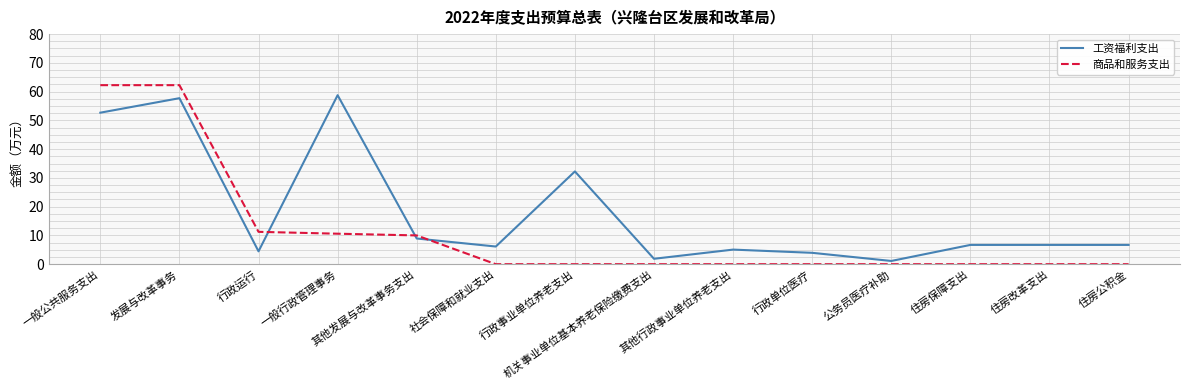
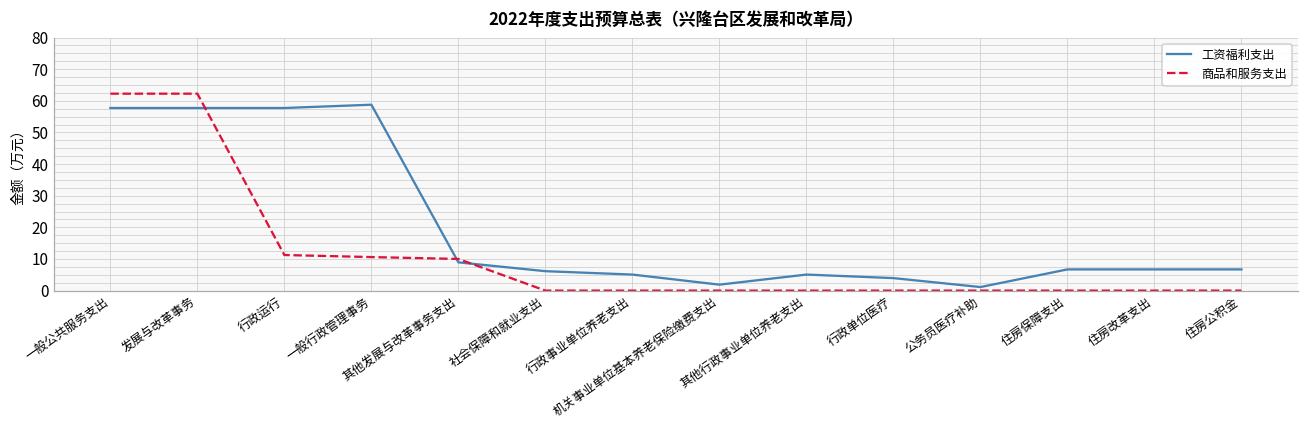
  {
    "工资福利支出": {
-     "一般公共服务支出": 53,
+     "一般公共服务支出": 58,
      "发展与改革事务": 58,
-     "行政运行": 4,
+     "行政运行": 58,
      "一般行政管理事务": 59,
      "其他发展与改革事务支出": 9,
      "社会保障和就业支出": 6,
-     "行政事业单位养老支出": 32,
+     "行政事业单位养老支出": 5,
      "机关事业单位基本养老保险缴费支出": 2,
      "其他行政事业单位养老支出": 5,
      "行政单位医疗": 4,
      "公务员医疗补助": 1,
      "住房保障支出": 7,
      "住房改革支出": 7,
      "住房公积金": 7
    },
    "商品和服务支出": {
      "一般公共服务支出": 62,
      "发展与改革事务": 62,
      "行政运行": 11,
      "一般行政管理事务": 11,
      "其他发展与改革事务支出": 10,
      "社会保障和就业支出": 0,
      "行政事业单位养老支出": 0,
      "机关事业单位基本养老保险缴费支出": 0,
      "其他行政事业单位养老支出": 0,
      "行政单位医疗": 0,
      "公务员医疗补助": 0,
      "住房保障支出": 0,
      "住房改革支出": 0,
      "住房公积金": 0
    }
  }
